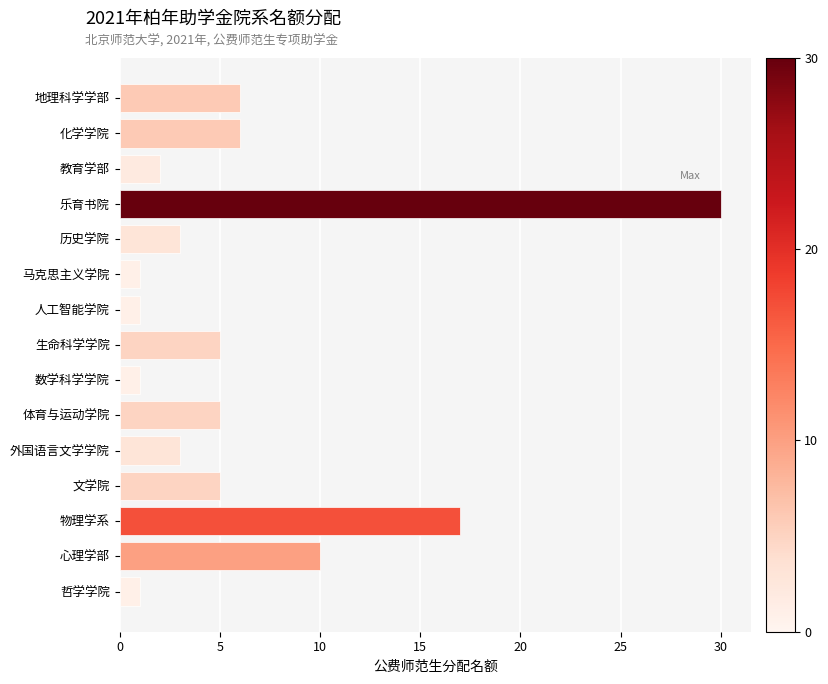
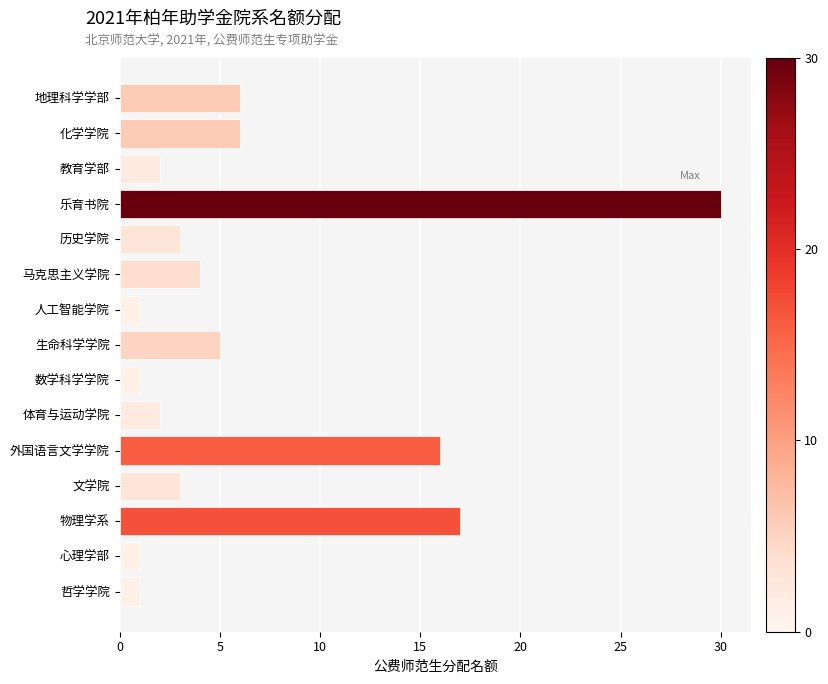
  {
    "地理科学学部": 6,
    "化学学院": 6,
    "教育学部": 2,
    "乐育书院": 30,
    "历史学院": 3,
-   "马克思主义学院": 1,
+   "马克思主义学院": 4,
    "人工智能学院": 1,
    "生命科学学院": 5,
    "数学科学学院": 1,
-   "体育与运动学院": 5,
-   "外国语言文学学院": 3,
-   "文学院": 5,
+   "体育与运动学院": 2,
+   "外国语言文学学院": 16,
+   "文学院": 3,
    "物理学系": 17,
-   "心理学部": 10,
+   "心理学部": 1,
    "哲学学院": 1
  }
